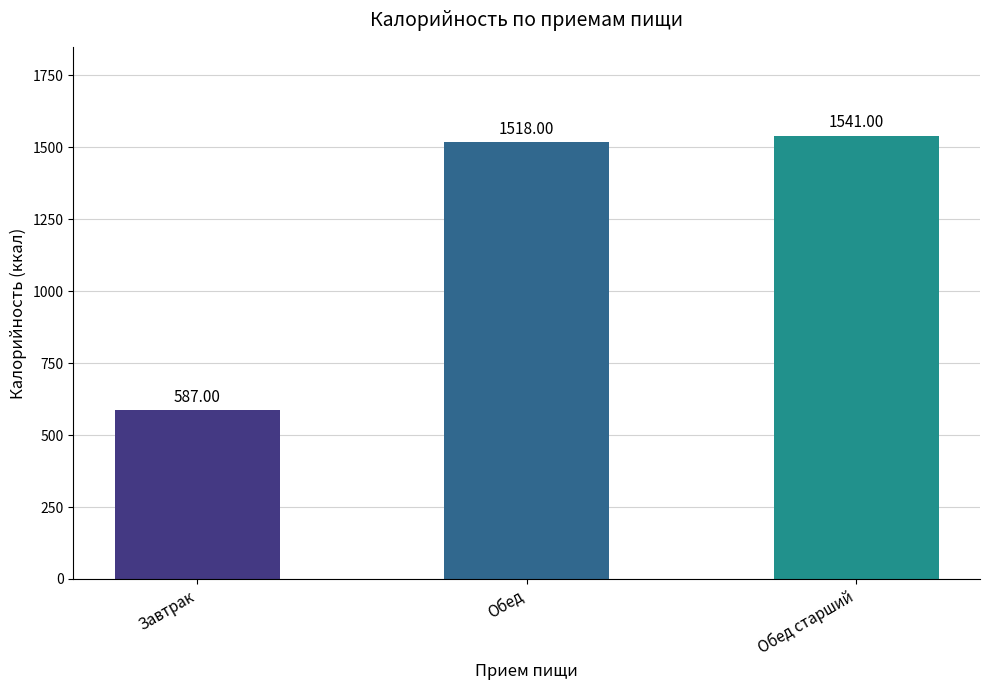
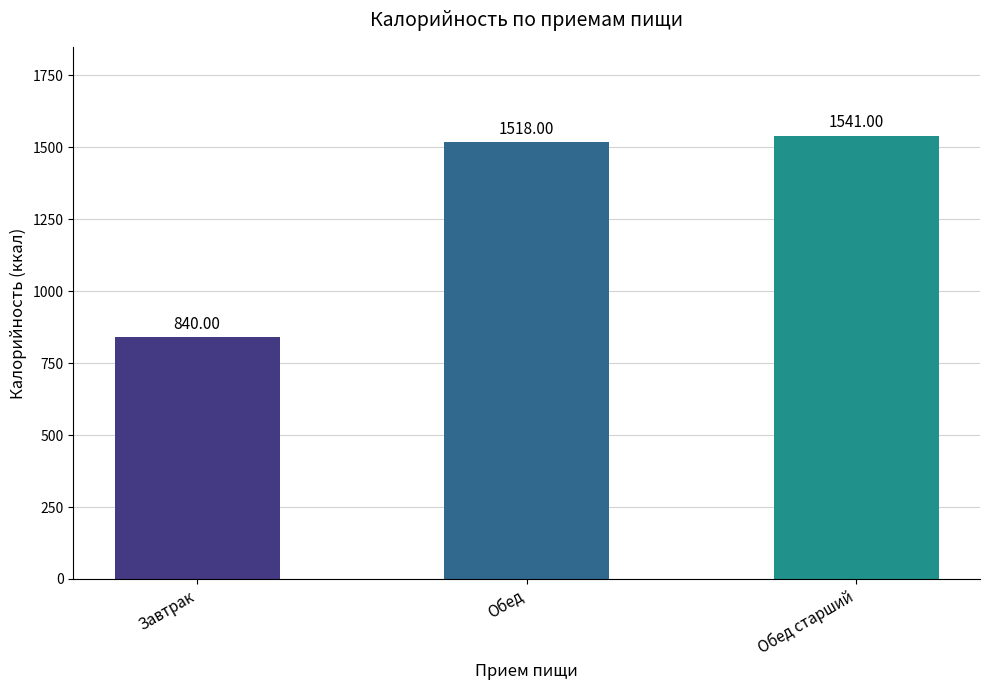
  {
-   "Завтрак": 587.00,
+   "Завтрак": 840.00,
    "Обед": 1518.00,
    "Обед старший": 1541.00
  }
